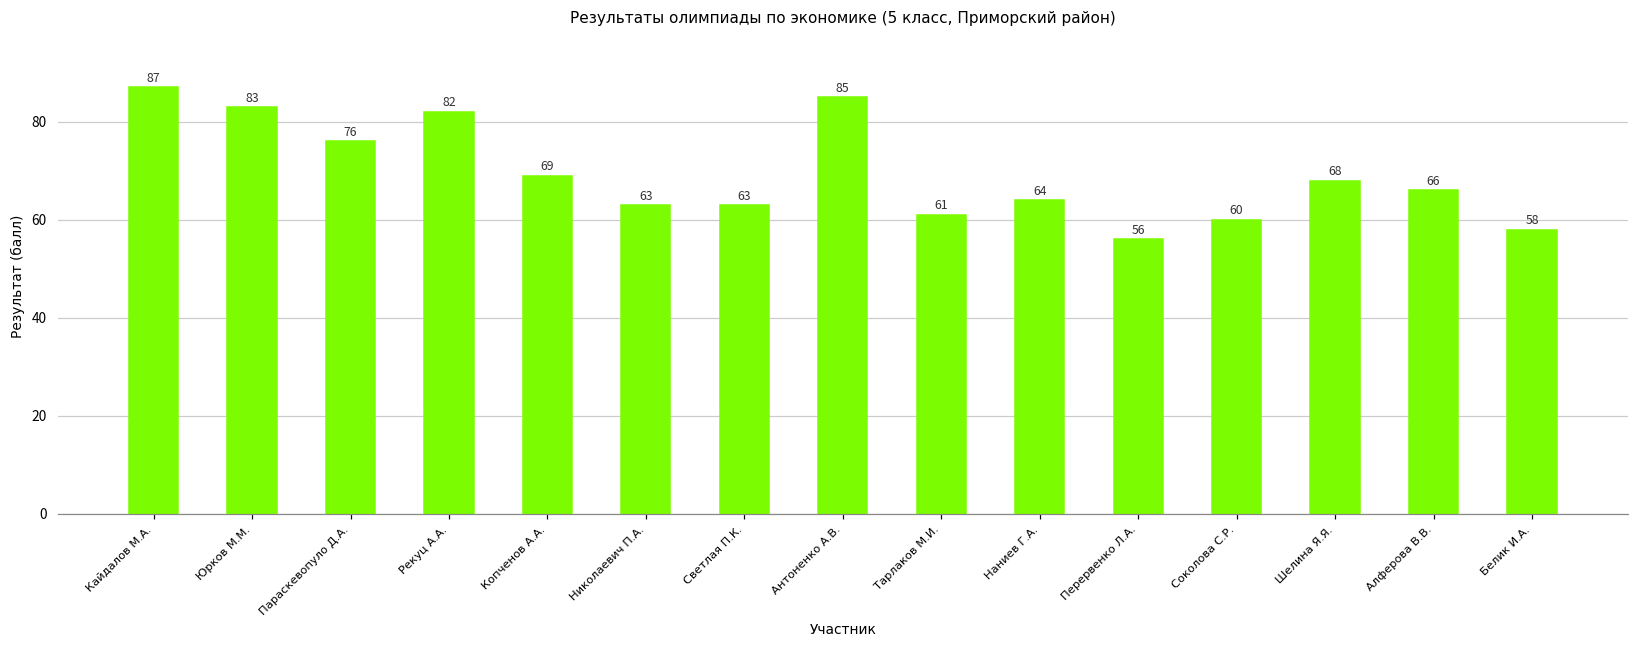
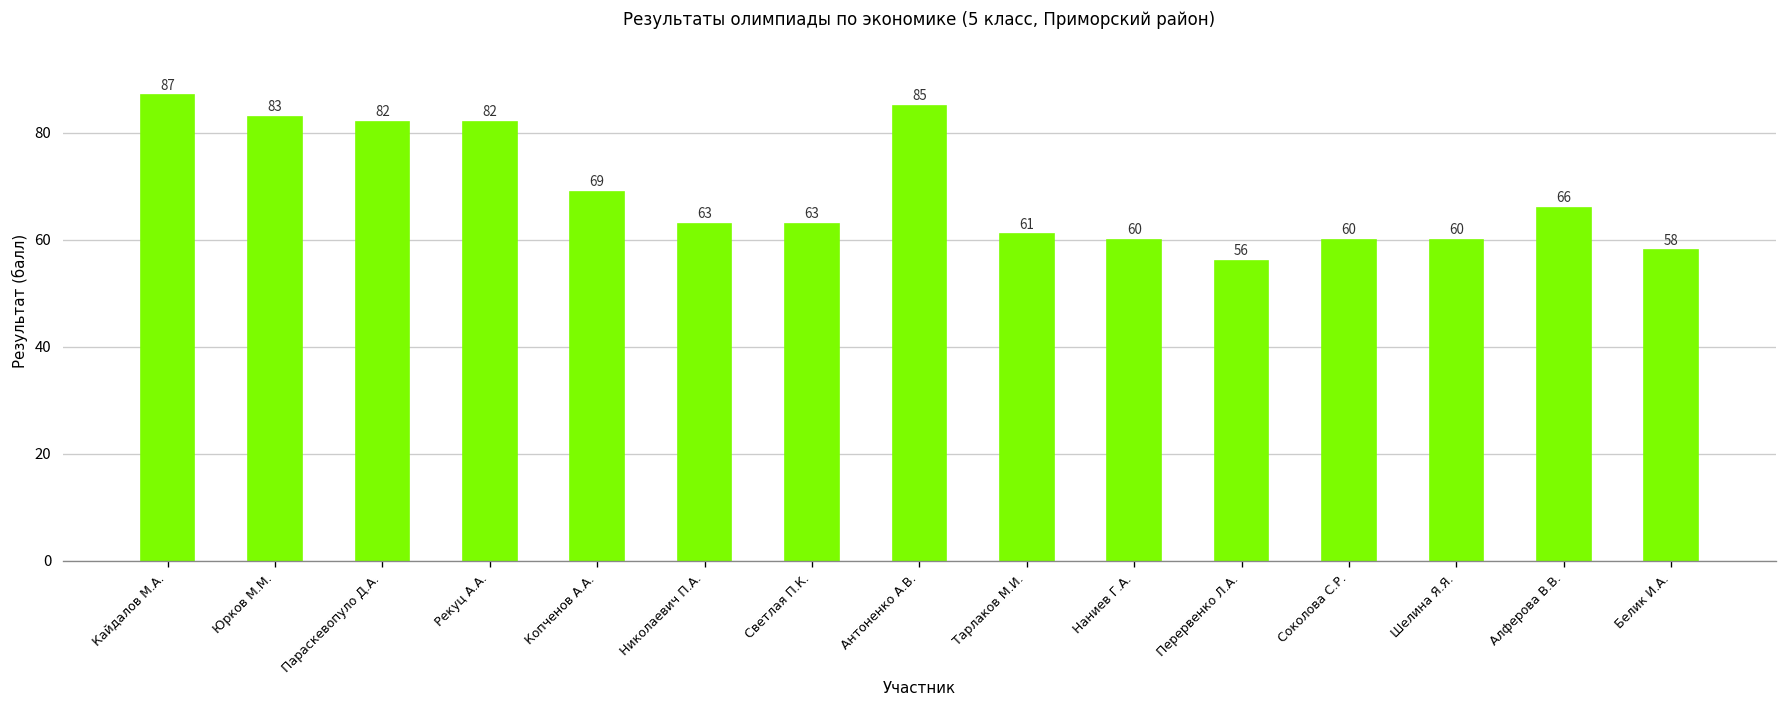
  {
    "Кайдалов М.А.": 87,
    "Юрков М.М.": 83,
-   "Параскевопуло Д.А.": 76,
+   "Параскевопуло Д.А.": 82,
    "Рекуц А.А.": 82,
    "Копченов А.А.": 69,
    "Николаевич П.А.": 63,
    "Светлая П.К.": 63,
    "Антоненко А.В.": 85,
    "Тарлаков М.И.": 61,
-   "Наниев Г.А.": 64,
+   "Наниев Г.А.": 60,
    "Перервенко Л.А.": 56,
    "Соколова С.Р.": 60,
-   "Шелина Я.Я.": 68,
+   "Шелина Я.Я.": 60,
    "Алферова В.В.": 66,
    "Белик И.А.": 58
  }
